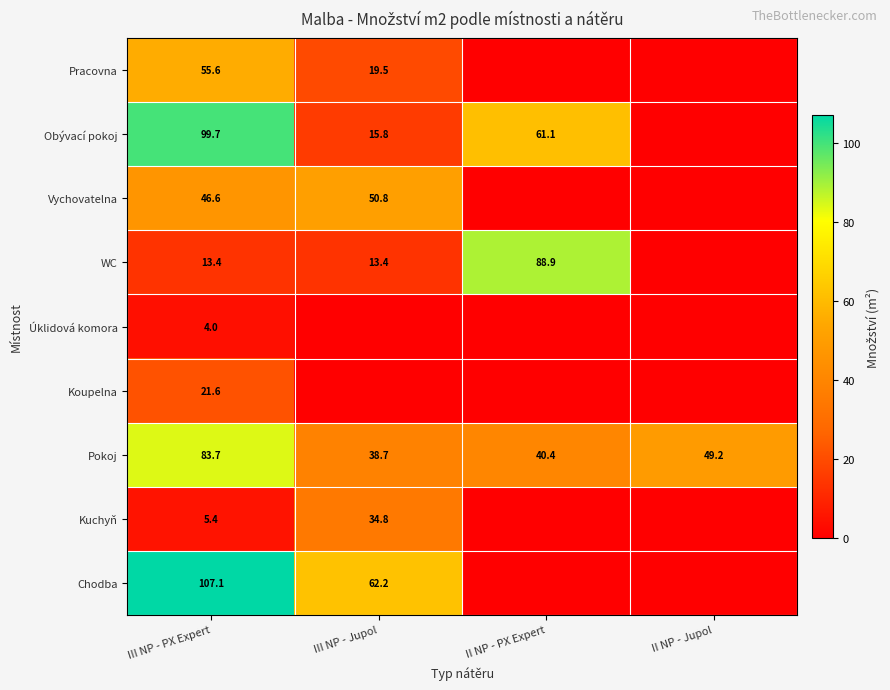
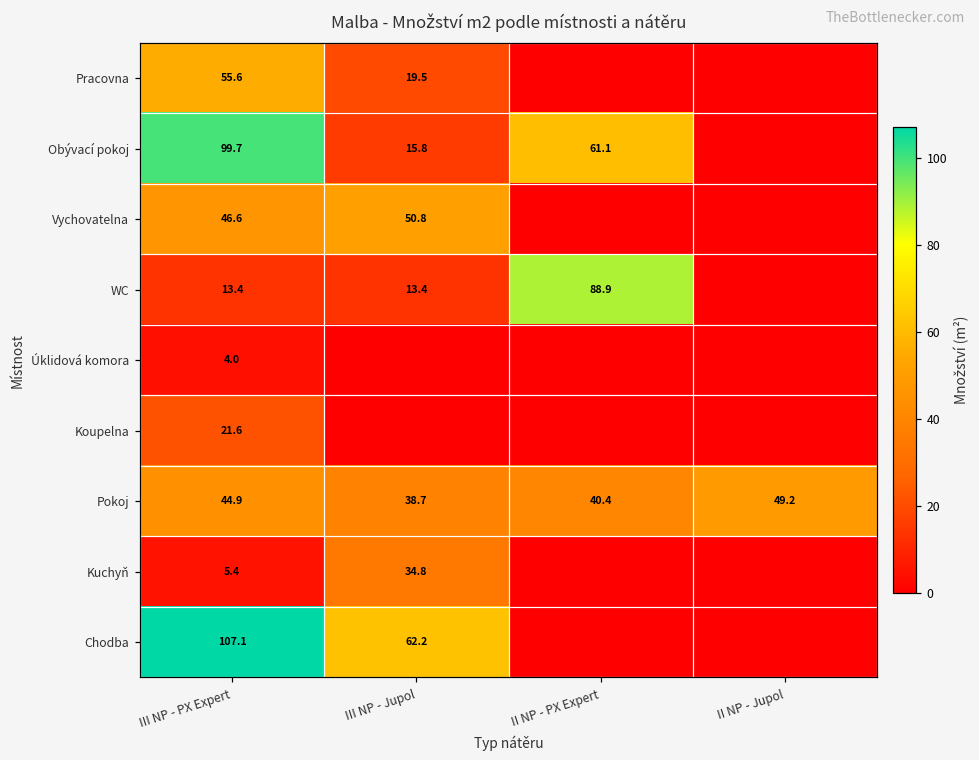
  {
    "Pracovna": {
      "III NP - PX Expert": 55.6,
      "III NP - Jupol": 19.5
    },
    "Obývací pokoj": {
      "III NP - PX Expert": 99.7,
      "III NP - Jupol": 15.8,
      "II NP - PX Expert": 61.1
    },
    "Vychovatelna": {
      "III NP - PX Expert": 46.6,
      "III NP - Jupol": 50.8
    },
    "WC": {
      "III NP - PX Expert": 13.4,
      "III NP - Jupol": 13.4,
      "II NP - PX Expert": 88.9
    },
    "Úklidová komora": {
      "III NP - PX Expert": 4.0
    },
    "Koupelna": {
      "III NP - PX Expert": 21.6
    },
    "Pokoj": {
-     "III NP - PX Expert": 83.7,
+     "III NP - PX Expert": 44.9,
      "III NP - Jupol": 38.7,
      "II NP - PX Expert": 40.4,
      "II NP - Jupol": 49.2
    },
    "Kuchyň": {
      "III NP - PX Expert": 5.4,
      "III NP - Jupol": 34.8
    },
    "Chodba": {
      "III NP - PX Expert": 107.1,
      "III NP - Jupol": 62.2
    }
  }
